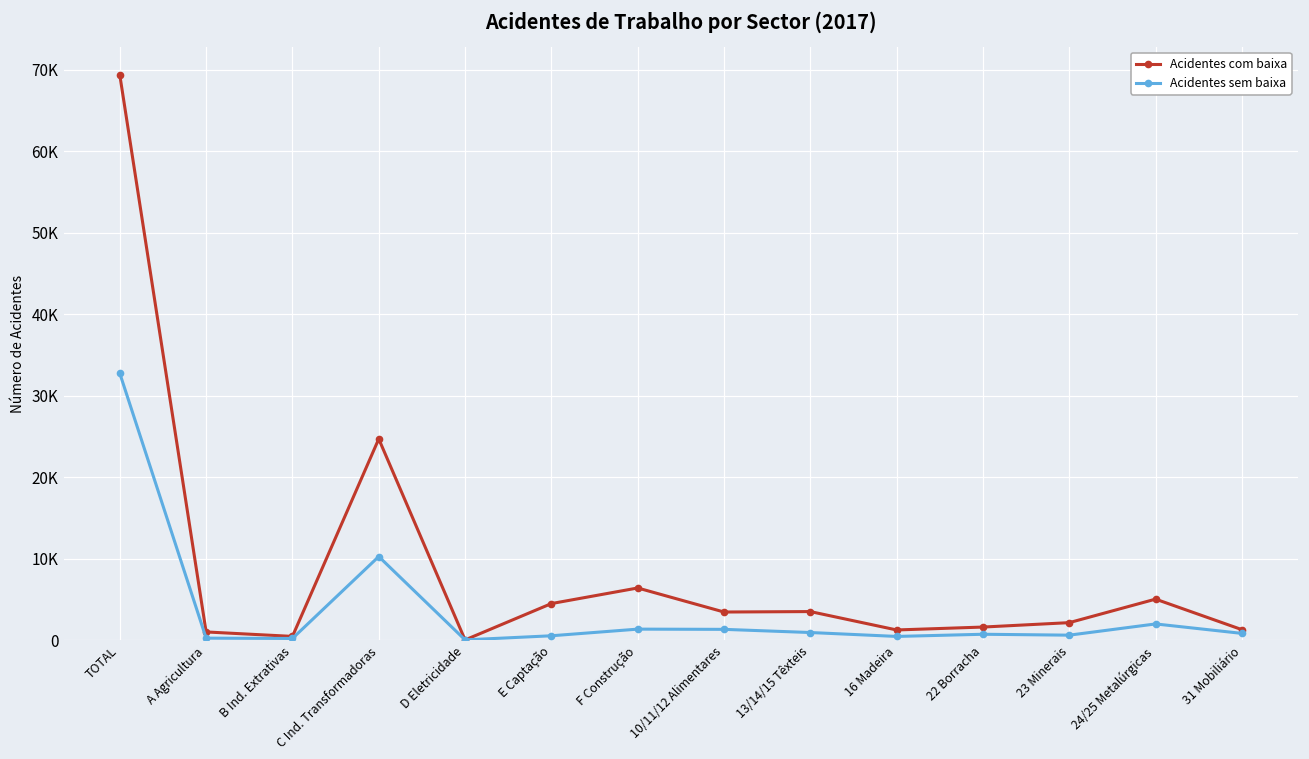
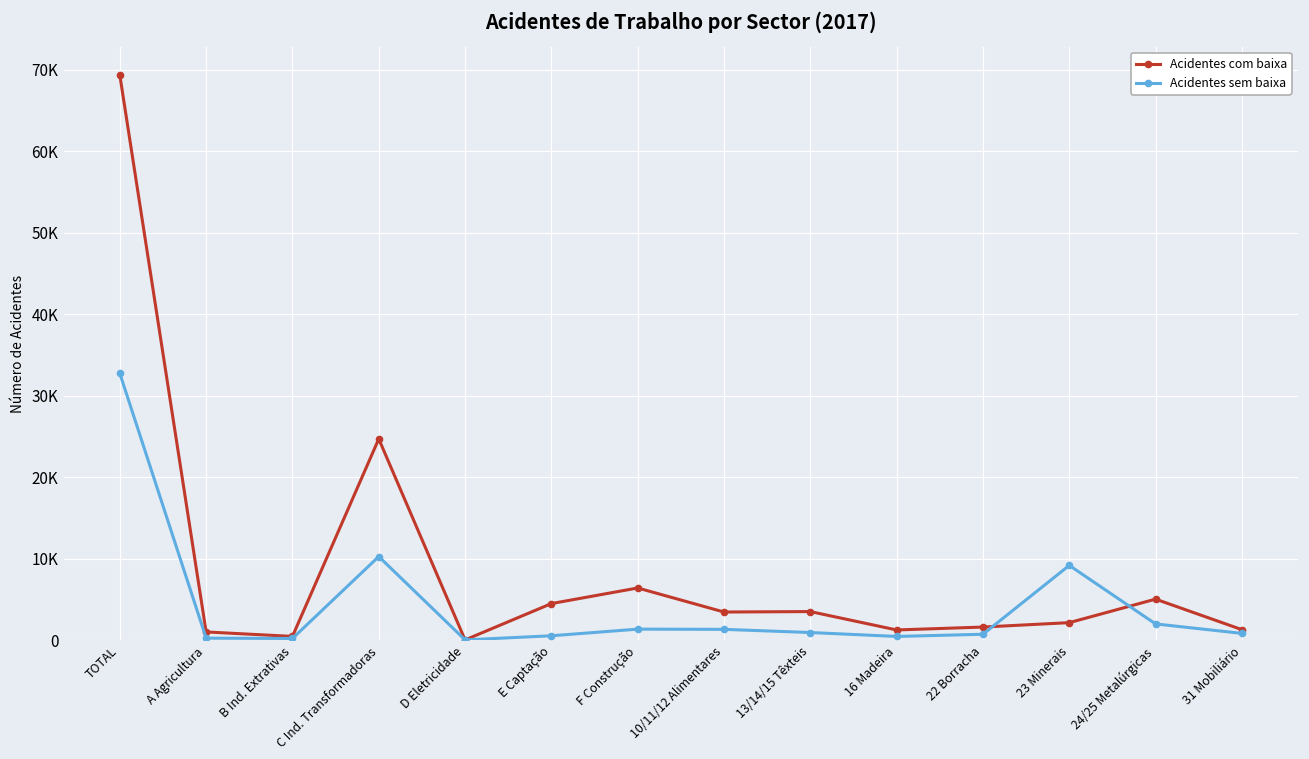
  {
    "Acidentes com baixa": {
      "TOTAL": 69000,
      "A Agricultura": 1000,
      "C Ind. Transformadoras": 25000,
      "E Captação": 4000,
      "F Construção": 6000,
      "10/11/12 Alimentares": 3000,
      "13/14/15 Têxteis": 4000,
      "16 Madeira": 1000,
      "22 Borracha": 2000,
      "23 Minerais": 2000,
      "24/25 Metalúrgicas": 5000,
      "31 Mobiliário": 1000
    },
    "Acidentes sem baixa": {
      "TOTAL": 33000,
      "A Agricultura": 0,
      "C Ind. Transformadoras": 10000,
      "E Captação": 1000,
      "F Construção": 1000,
      "10/11/12 Alimentares": 1000,
      "13/14/15 Têxteis": 1000,
      "16 Madeira": 0,
      "22 Borracha": 1000,
-     "23 Minerais": 1000,
+     "23 Minerais": 9000,
      "24/25 Metalúrgicas": 2000,
      "31 Mobiliário": 1000
    }
  }
